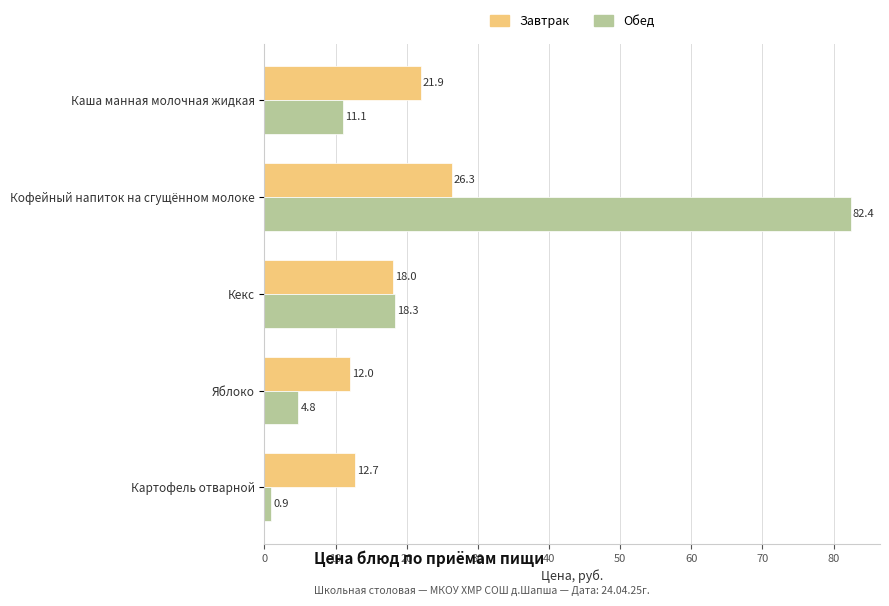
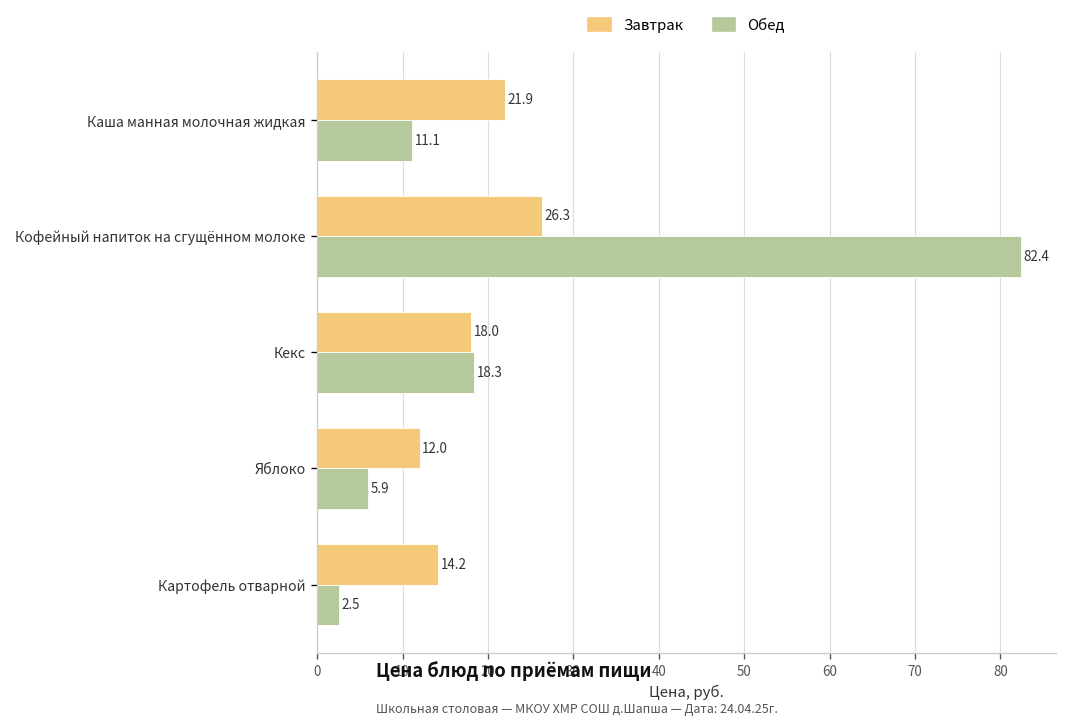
  {
    "Завтрак": {
      "Каша манная молочная жидкая": 21.9,
      "Кофейный напиток на сгущённом молоке": 26.3,
      "Кекс": 18.0,
      "Яблоко": 12.0,
-     "Картофель отварной": 12.7
+     "Картофель отварной": 14.2
    },
    "Обед": {
      "Каша манная молочная жидкая": 11.1,
      "Кофейный напиток на сгущённом молоке": 82.4,
      "Кекс": 18.3,
-     "Яблоко": 4.8,
-     "Картофель отварной": 0.9
+     "Яблоко": 5.9,
+     "Картофель отварной": 2.5
    }
  }
